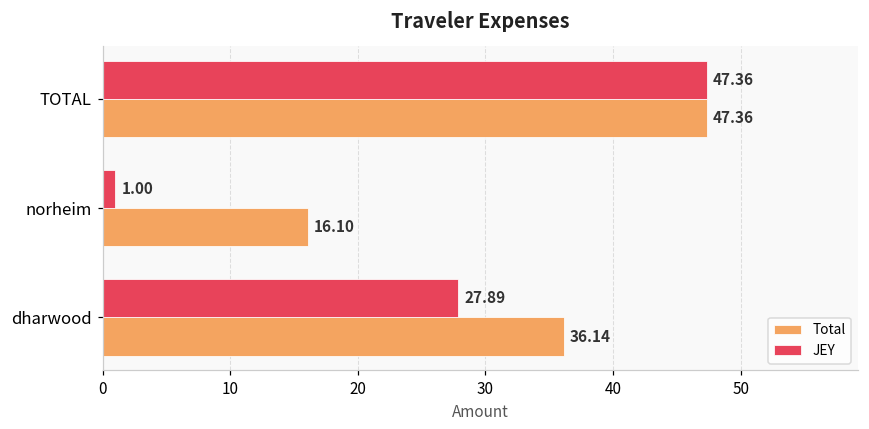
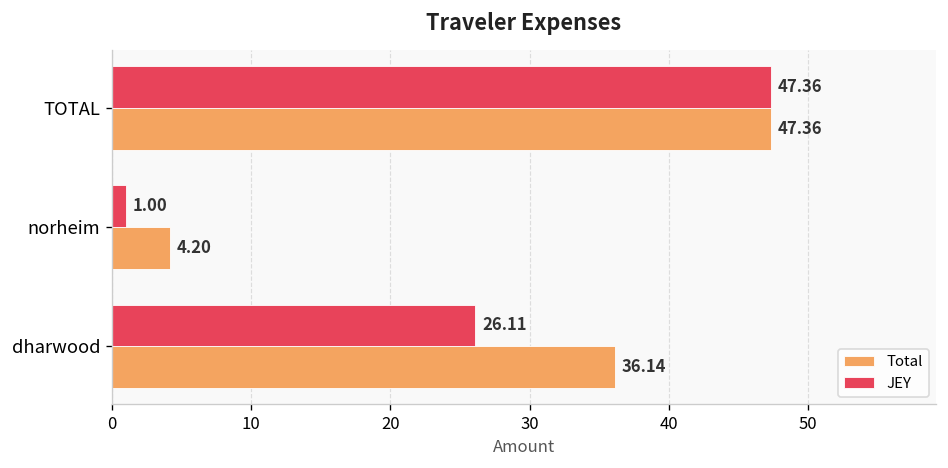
  {
    "Total": {
      "TOTAL": 47.36,
-     "norheim": 16.10,
+     "norheim": 4.20,
      "dharwood": 36.14
    },
    "JEY": {
      "TOTAL": 47.36,
      "norheim": 1.00,
-     "dharwood": 27.89
+     "dharwood": 26.11
    }
  }
